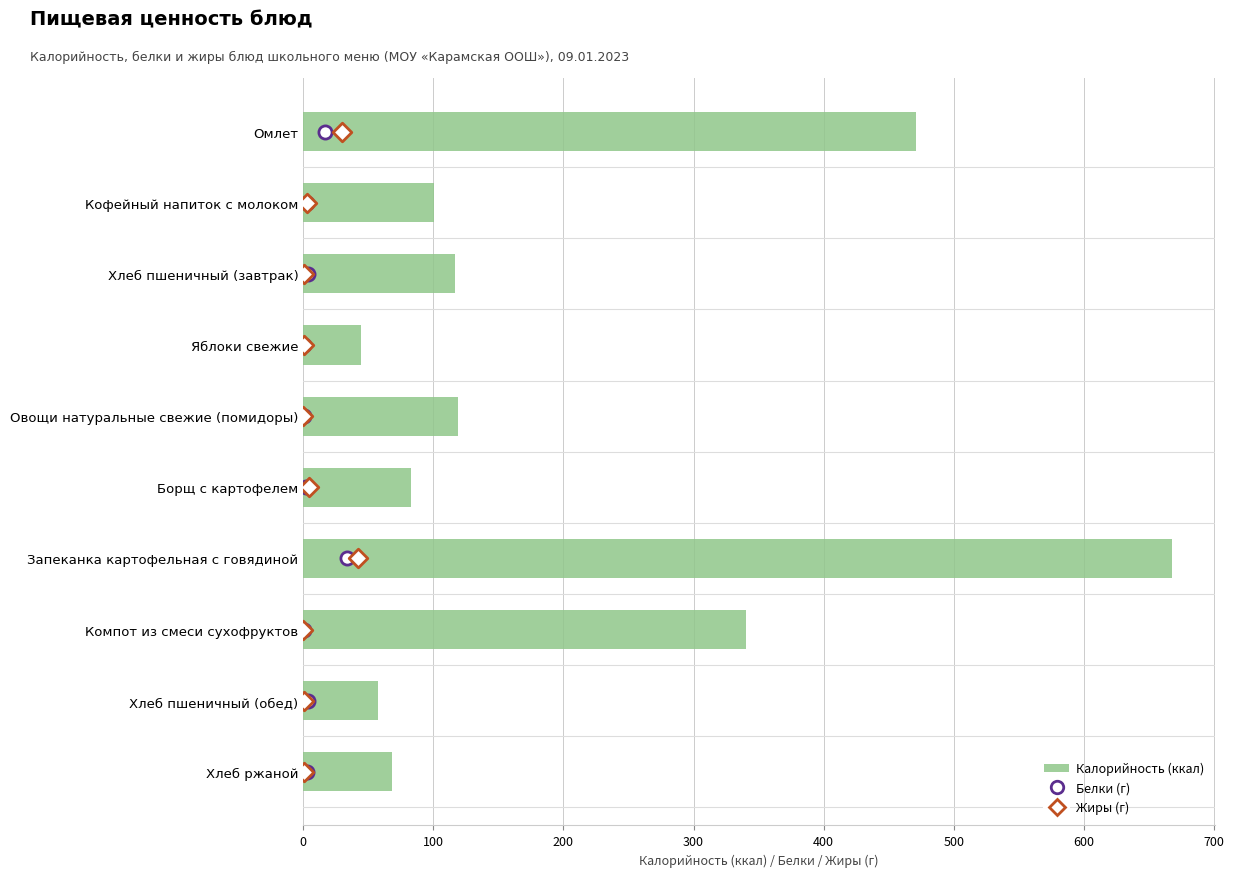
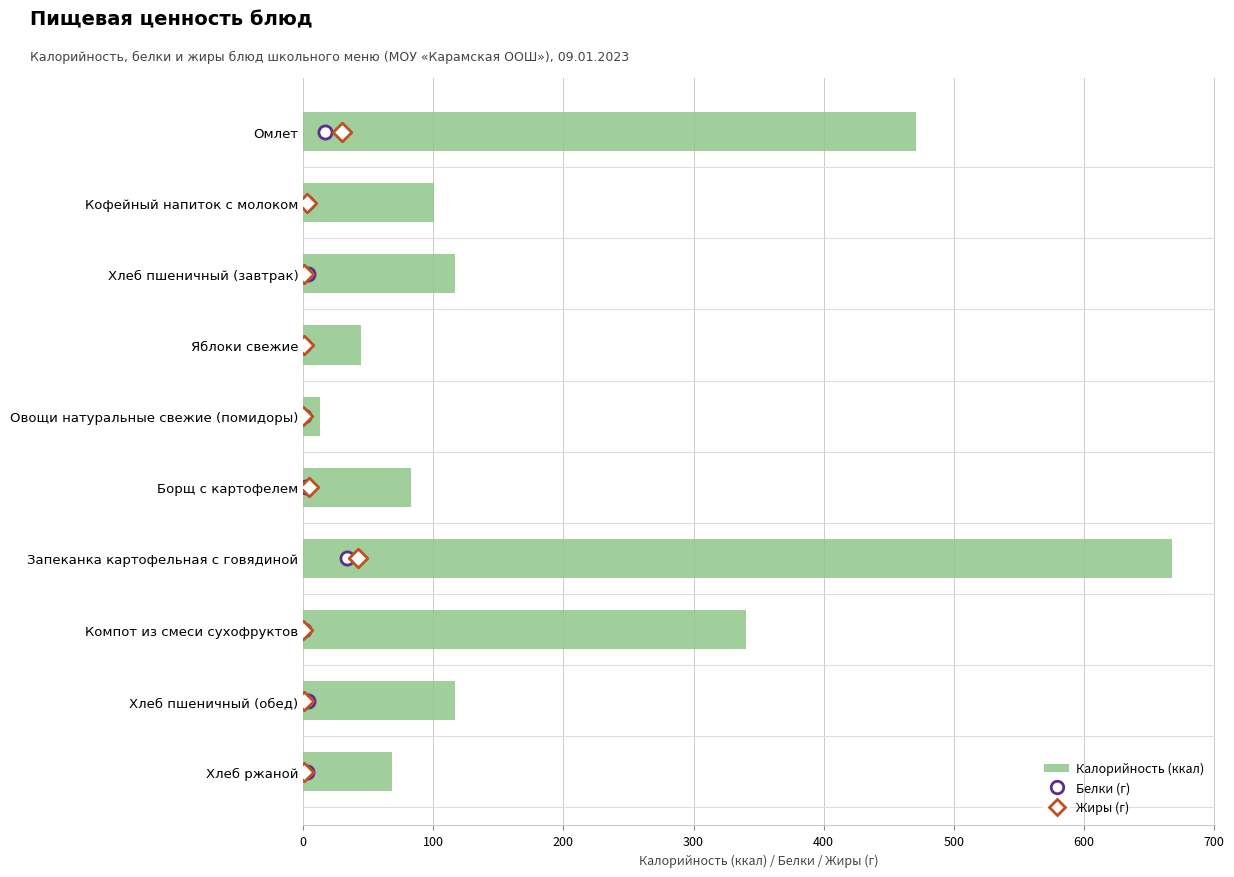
  {
    "Калорийность (ккал)": {
      "Омлет": 471,
      "Кофейный напиток с молоком": 100,
      "Хлеб пшеничный (завтрак)": 117,
      "Яблоки свежие": 44,
-     "Овощи натуральные свежие (помидоры)": 119,
+     "Овощи натуральные свежие (помидоры)": 13,
      "Борщ с картофелем": 83,
      "Запеканка картофельная с говядиной": 668,
      "Компот из смеси сухофруктов": 341,
-     "Хлеб пшеничный (обед)": 57,
+     "Хлеб пшеничный (обед)": 117,
      "Хлеб ржаной": 68
    }
  }
